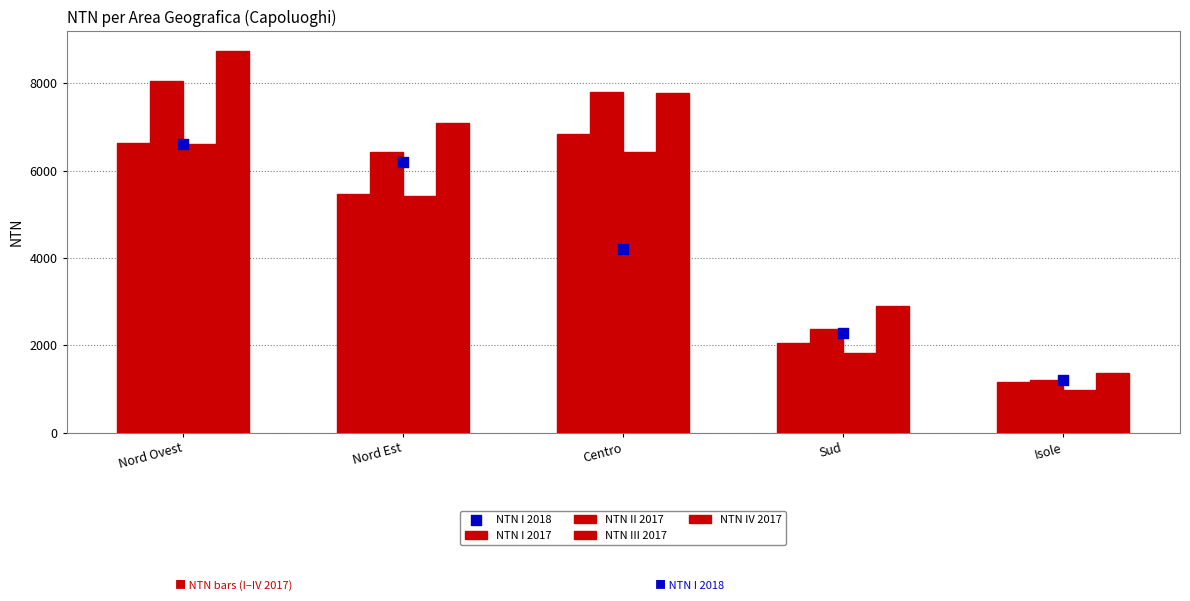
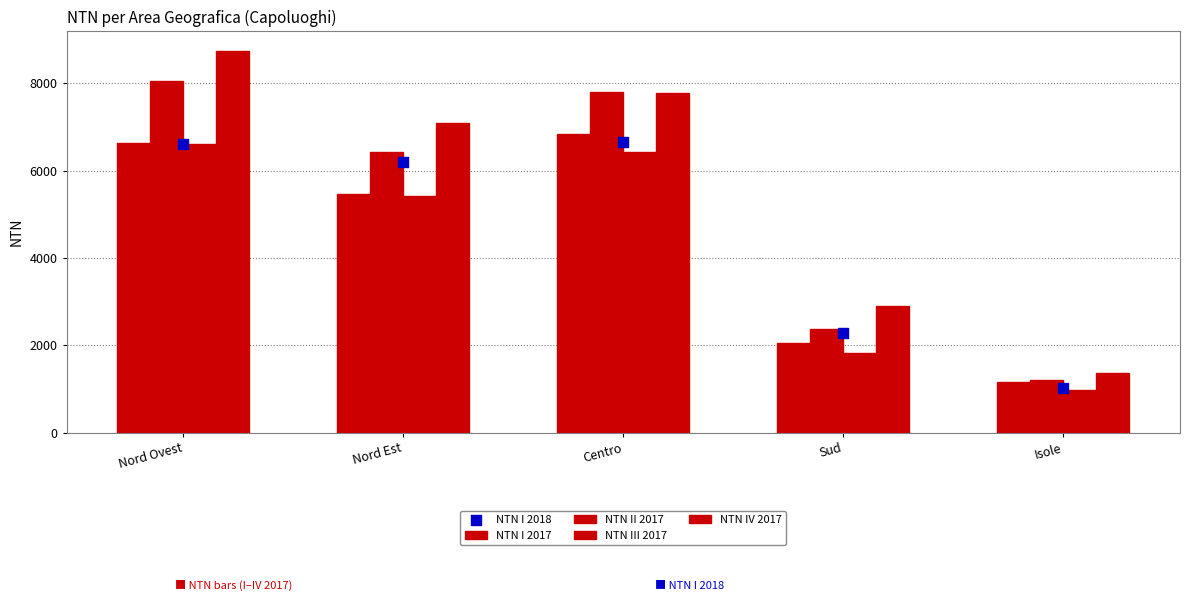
  {
    "NTN I 2018": {
-     "Centro": 4200,
-     "Isole": 1200
+     "Centro": 6700,
+     "Isole": 1000
    }
  }
